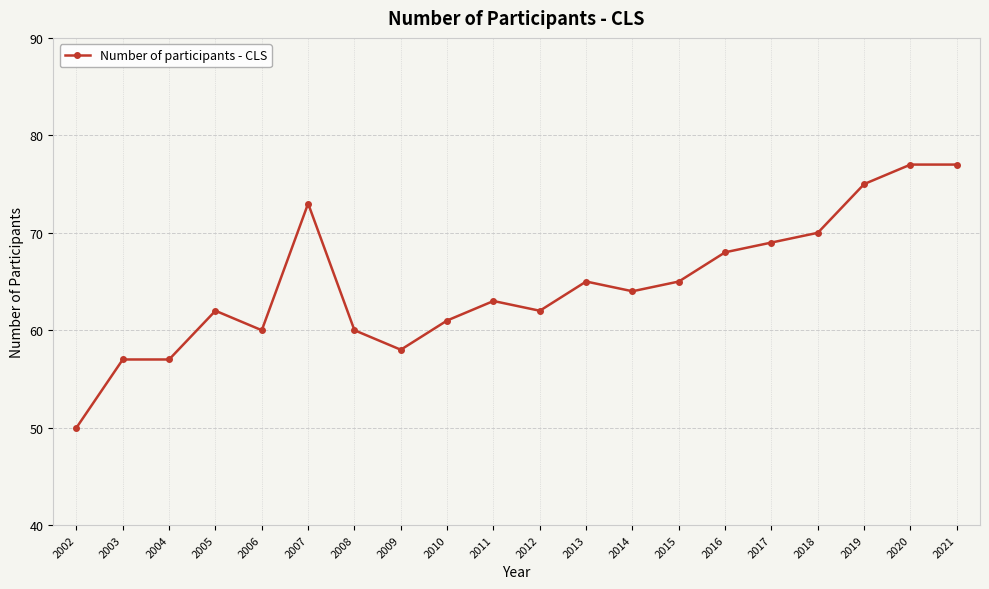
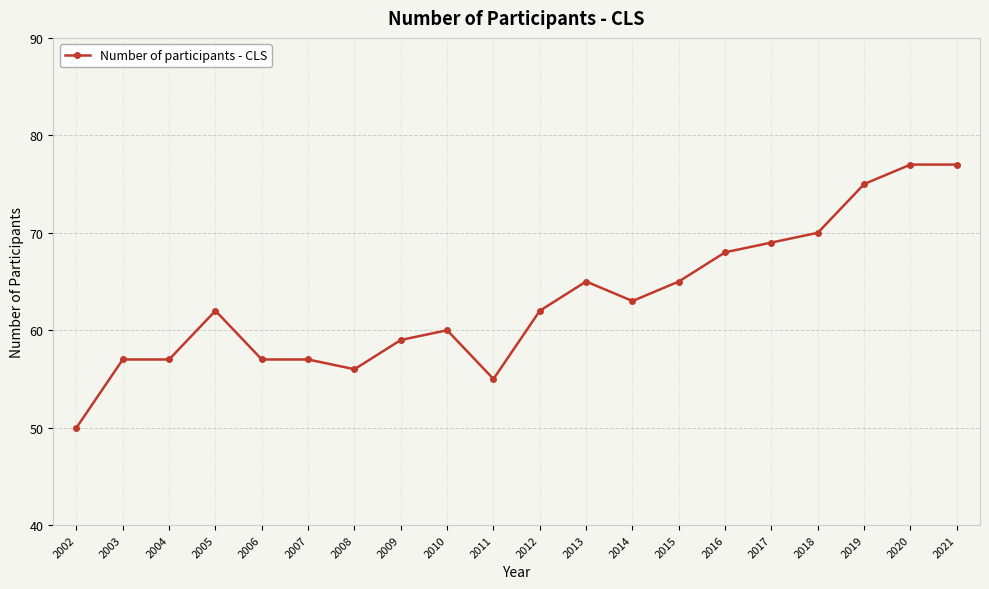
  {
    "2002": 50,
    "2003": 57,
    "2004": 57,
    "2005": 62,
-   "2006": 60,
-   "2007": 73,
-   "2008": 60,
-   "2009": 58,
-   "2010": 61,
-   "2011": 63,
+   "2006": 57,
+   "2007": 57,
+   "2008": 56,
+   "2009": 59,
+   "2010": 60,
+   "2011": 55,
    "2012": 62,
    "2013": 65,
-   "2014": 64,
+   "2014": 63,
    "2015": 65,
    "2016": 68,
    "2017": 69,
    "2018": 70,
    "2019": 75,
    "2020": 77,
    "2021": 77
  }
